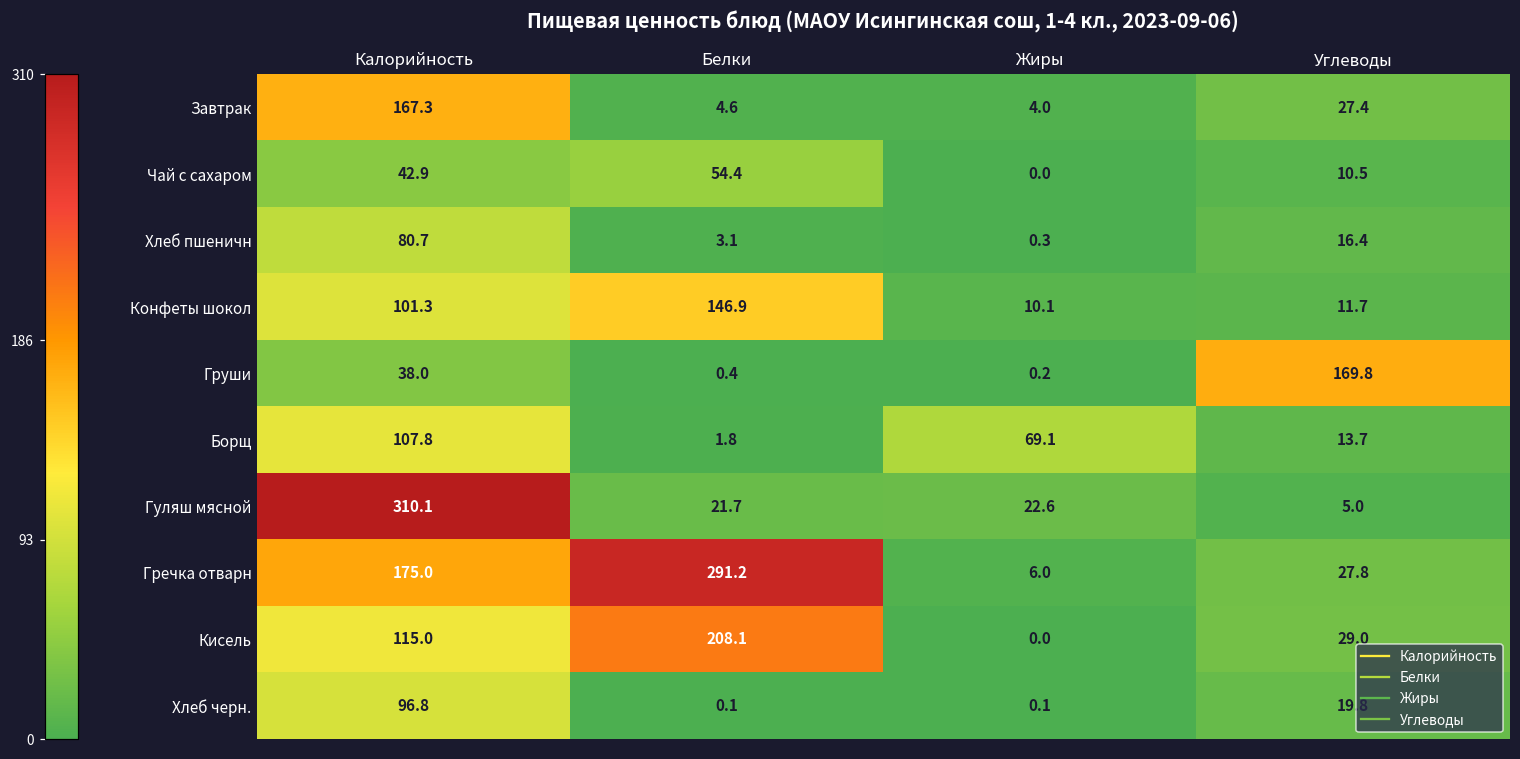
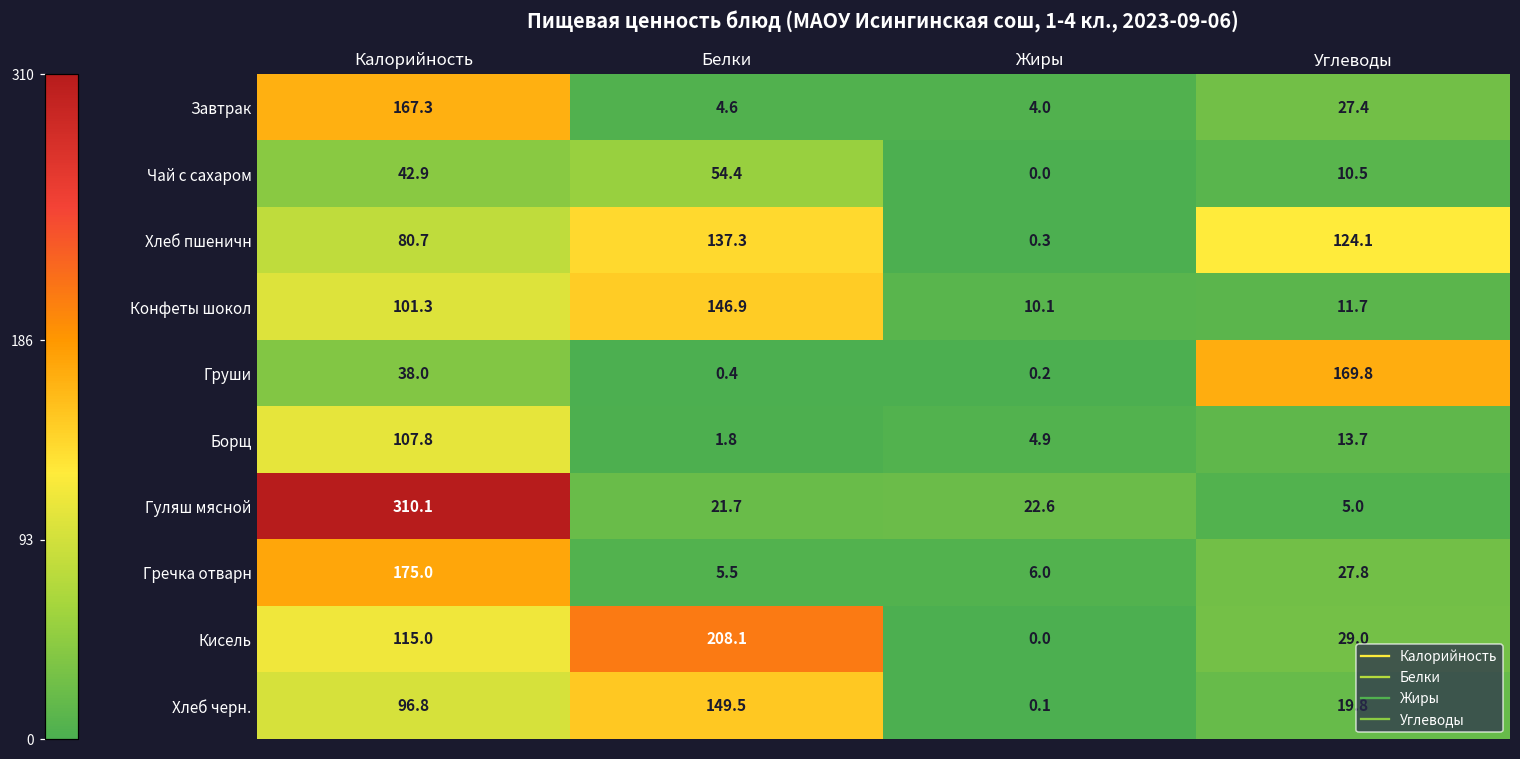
  {
    "Завтрак": {
      "Калорийность": 167.3,
      "Белки": 4.6,
      "Жиры": 4.0,
      "Углеводы": 27.4
    },
    "Чай с сахаром": {
      "Калорийность": 42.9,
      "Белки": 54.4,
      "Жиры": 0.0,
      "Углеводы": 10.5
    },
    "Хлеб пшеничн": {
      "Калорийность": 80.7,
-     "Белки": 3.1,
+     "Белки": 137.3,
      "Жиры": 0.3,
-     "Углеводы": 16.4
+     "Углеводы": 124.1
    },
    "Конфеты шокол": {
      "Калорийность": 101.3,
      "Белки": 146.9,
      "Жиры": 10.1,
      "Углеводы": 11.7
    },
    "Груши": {
      "Калорийность": 38.0,
      "Белки": 0.4,
      "Жиры": 0.2,
      "Углеводы": 169.8
    },
    "Борщ": {
      "Калорийность": 107.8,
      "Белки": 1.8,
-     "Жиры": 69.1,
+     "Жиры": 4.9,
      "Углеводы": 13.7
    },
    "Гуляш мясной": {
      "Калорийность": 310.1,
      "Белки": 21.7,
      "Жиры": 22.6,
      "Углеводы": 5.0
    },
    "Гречка отварн": {
      "Калорийность": 175.0,
-     "Белки": 291.2,
+     "Белки": 5.5,
      "Жиры": 6.0,
      "Углеводы": 27.8
    },
    "Кисель": {
      "Калорийность": 115.0,
      "Белки": 208.1,
      "Жиры": 0.0
    },
    "Хлеб черн.": {
      "Калорийность": 96.8,
-     "Белки": 0.1,
+     "Белки": 149.5,
      "Жиры": 0.1
    }
  }
